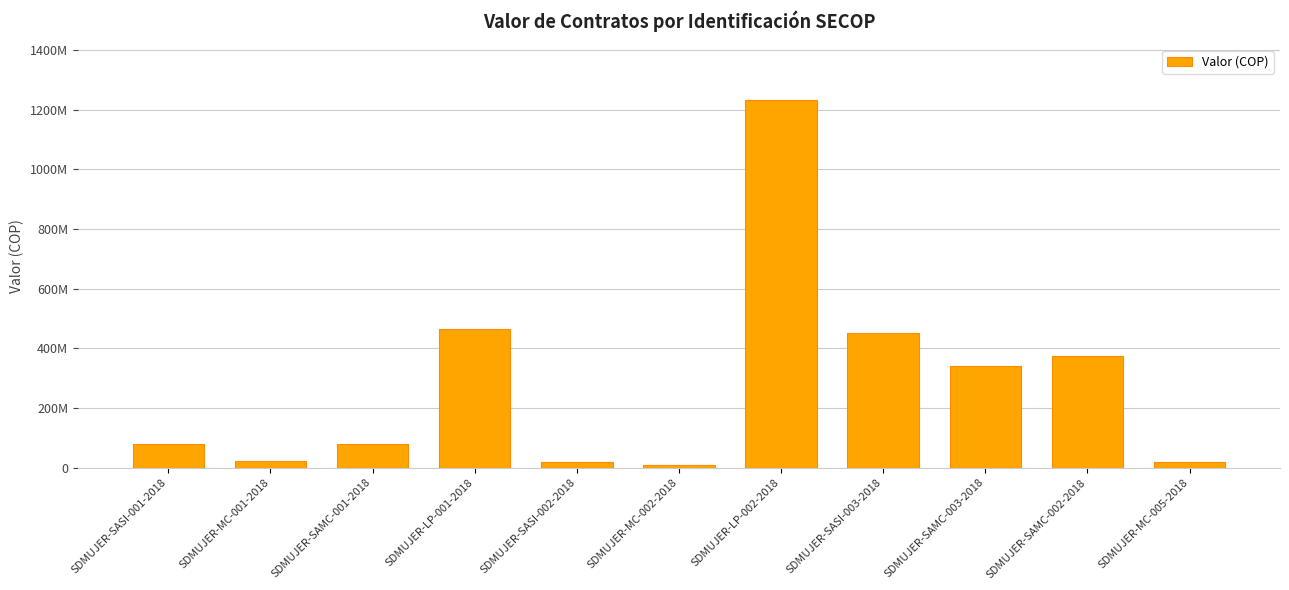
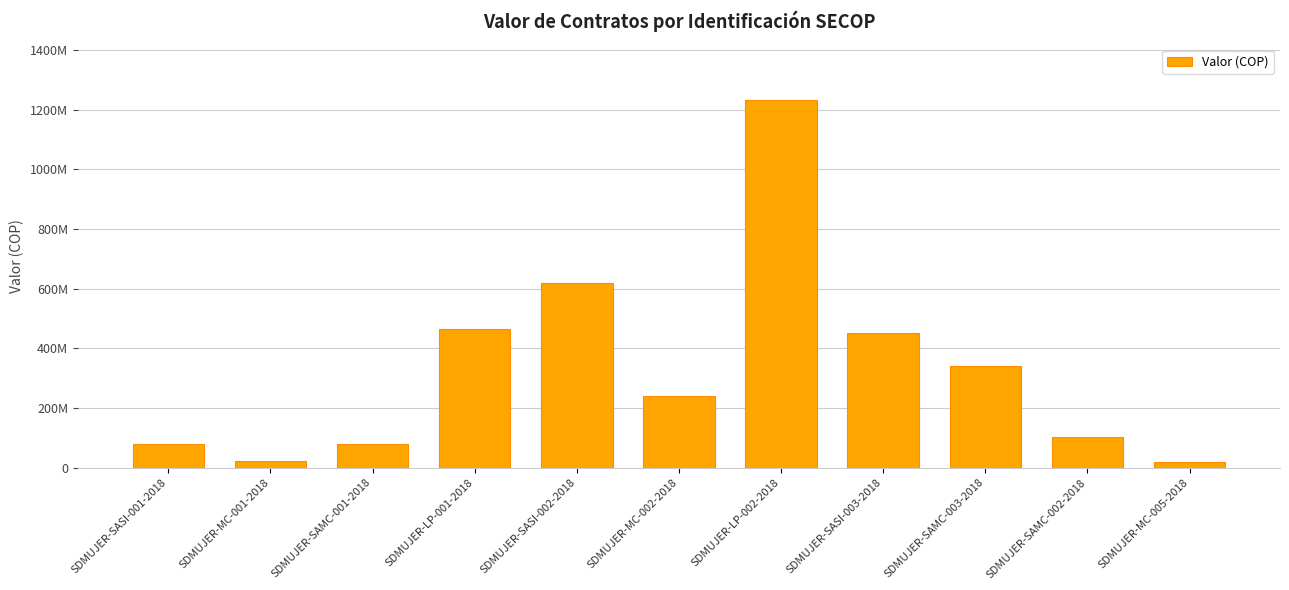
  {
    "SDMUJER-SASI-001-2018": 80000000,
    "SDMUJER-MC-001-2018": 20000000,
    "SDMUJER-SAMC-001-2018": 80000000,
    "SDMUJER-LP-001-2018": 460000000,
-   "SDMUJER-SASI-002-2018": 20000000,
-   "SDMUJER-MC-002-2018": 10000000,
+   "SDMUJER-SASI-002-2018": 620000000,
+   "SDMUJER-MC-002-2018": 240000000,
    "SDMUJER-LP-002-2018": 1230000000,
    "SDMUJER-SASI-003-2018": 450000000,
    "SDMUJER-SAMC-003-2018": 340000000,
-   "SDMUJER-SAMC-002-2018": 380000000,
+   "SDMUJER-SAMC-002-2018": 100000000,
    "SDMUJER-MC-005-2018": 20000000
  }
